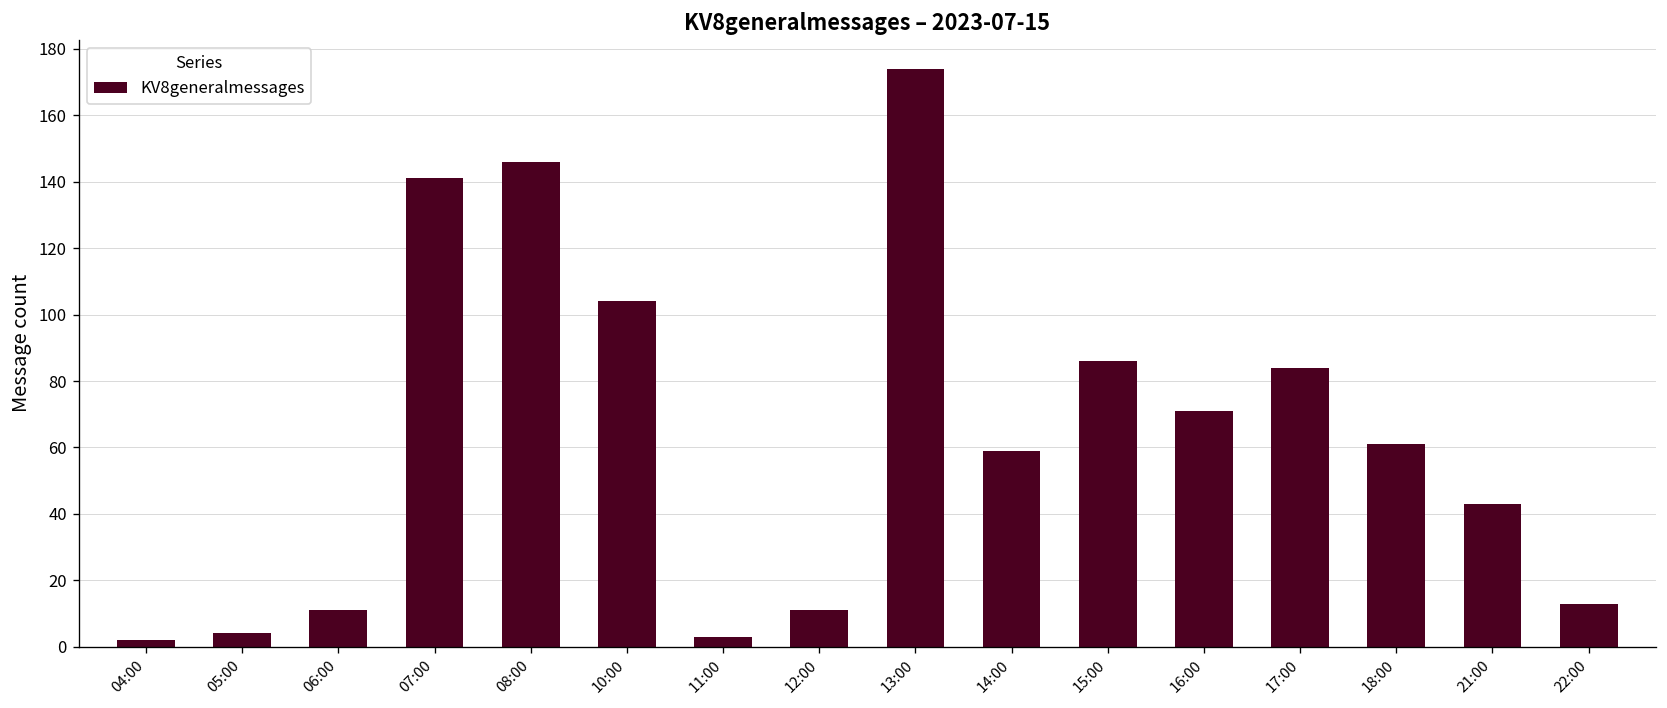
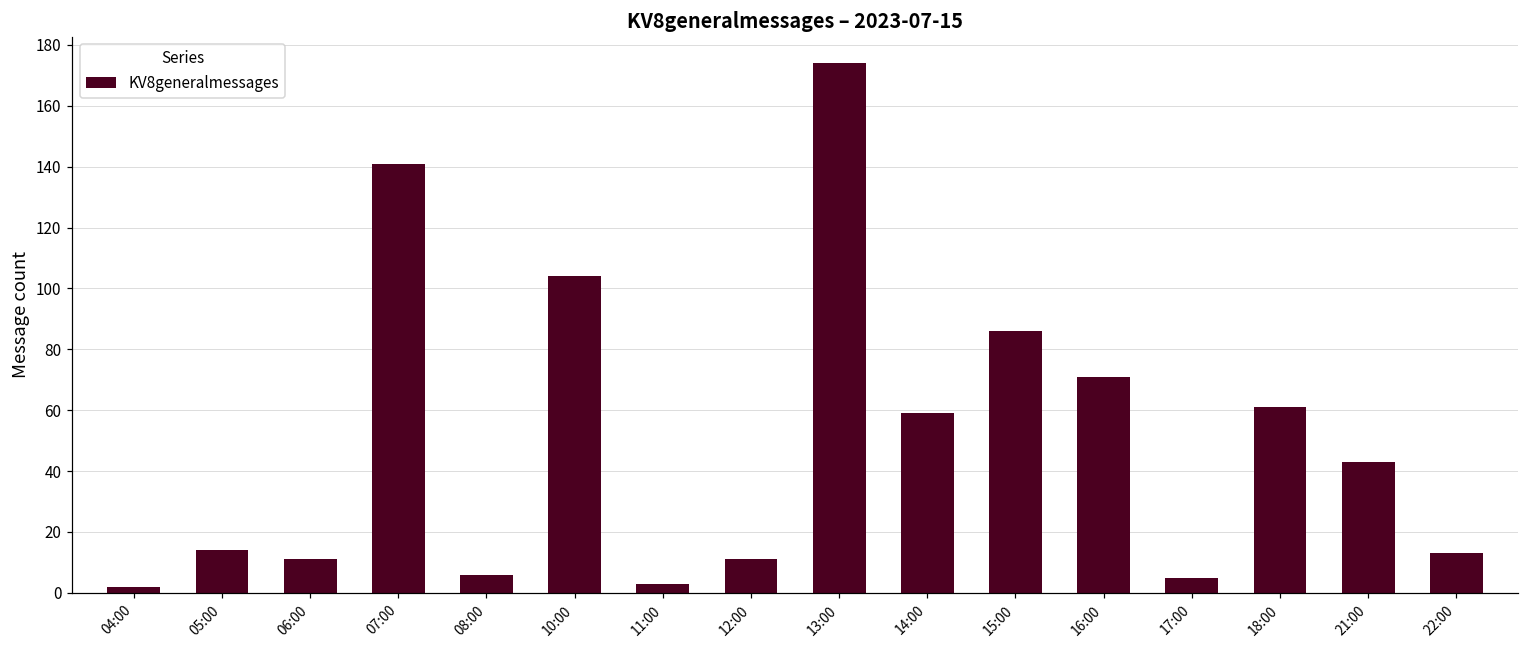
  {
    "04:00": 2,
-   "05:00": 4,
+   "05:00": 14,
    "06:00": 11,
    "07:00": 141,
-   "08:00": 146,
+   "08:00": 6,
    "10:00": 104,
    "11:00": 3,
    "12:00": 11,
    "13:00": 174,
    "14:00": 59,
    "15:00": 86,
    "16:00": 71,
-   "17:00": 84,
+   "17:00": 5,
    "18:00": 61,
    "21:00": 43,
    "22:00": 13
  }
